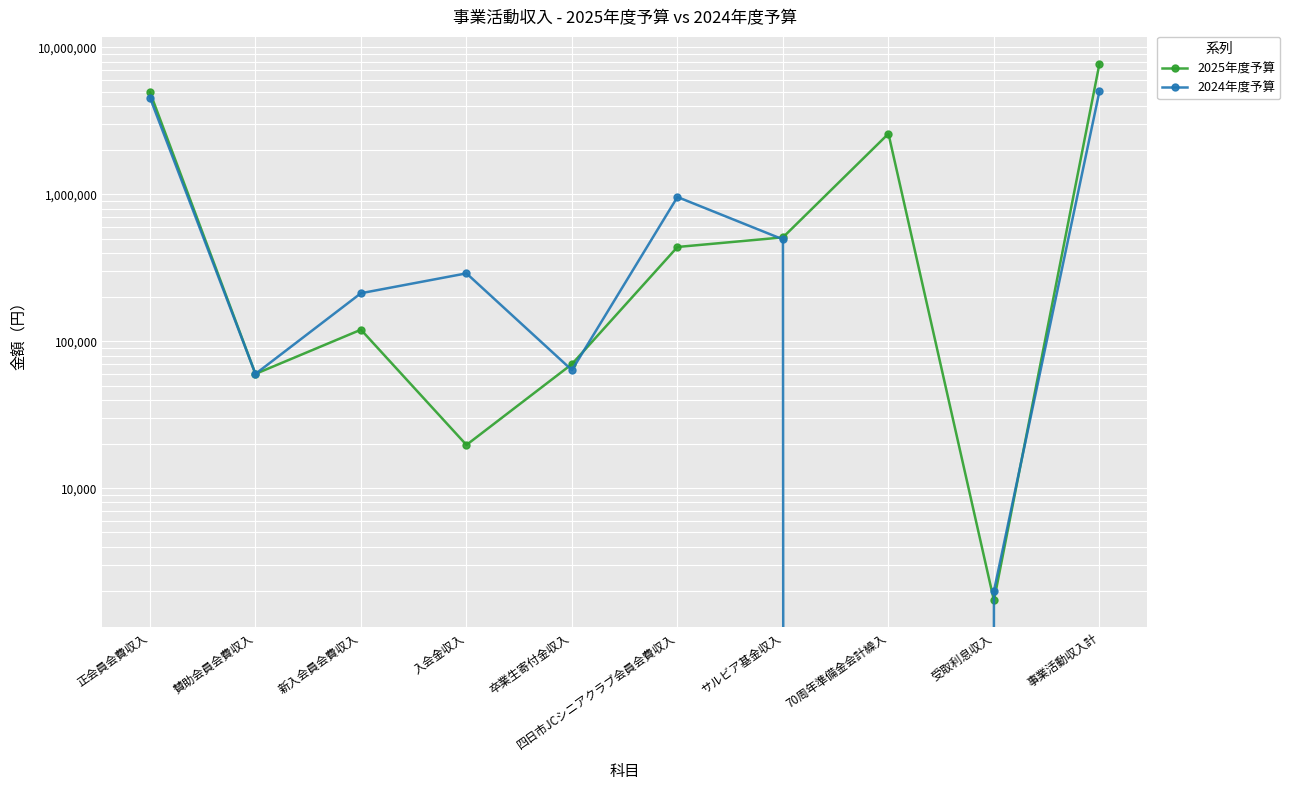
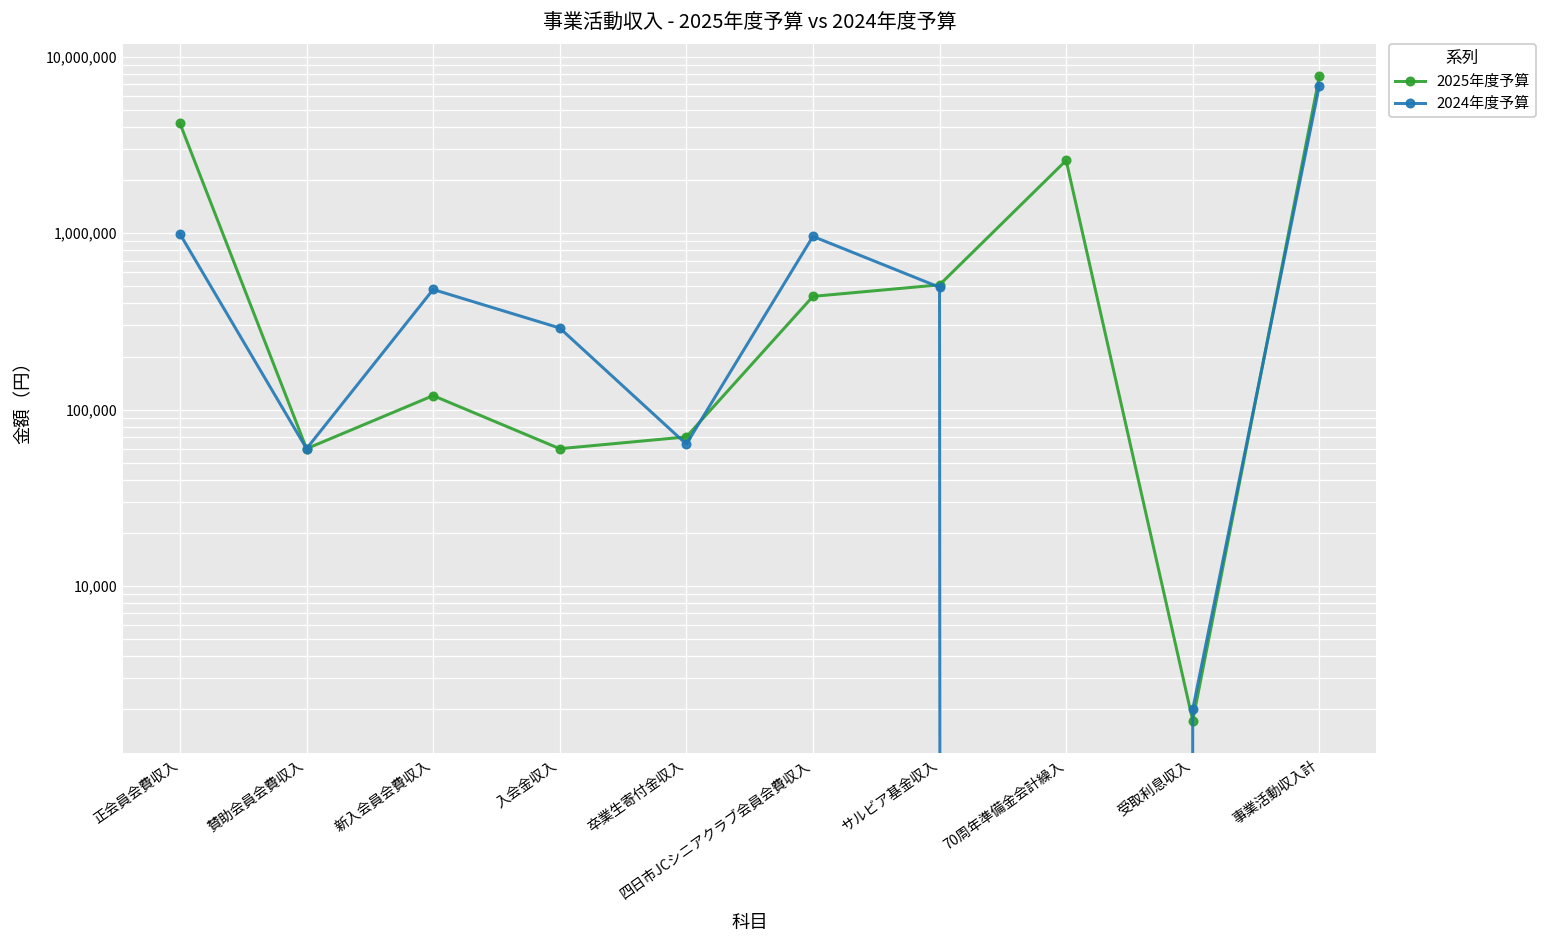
  {
    "2025年度予算": {
-     "正会員会費収入": "5,000,000",
+     "正会員会費収入": "4,200,000",
      "新入会員会費収入": "120,000",
-     "入会金収入": "20,000",
+     "入会金収入": "60,000",
      "卒業生寄付金収入": "70,000",
      "四日市JCシニアクラブ会員会費収入": "440,000",
      "70周年準備金会計繰入": "2,600,000",
      "受取利息収入": "1,700",
      "事業活動収入計": "8,000,000"
    },
    "2024年度予算": {
-     "正会員会費収入": "4,600,000",
-     "新入会員会費収入": "210,000",
+     "正会員会費収入": "1,000,000",
+     "新入会員会費収入": "480,000",
      "入会金収入": "290,000",
      "卒業生寄付金収入": "64,000",
      "四日市JCシニアクラブ会員会費収入": "1,000,000",
      "受取利息収入": "2,000",
-     "事業活動収入計": "5,000,000"
+     "事業活動収入計": "7,000,000"
    }
  }
